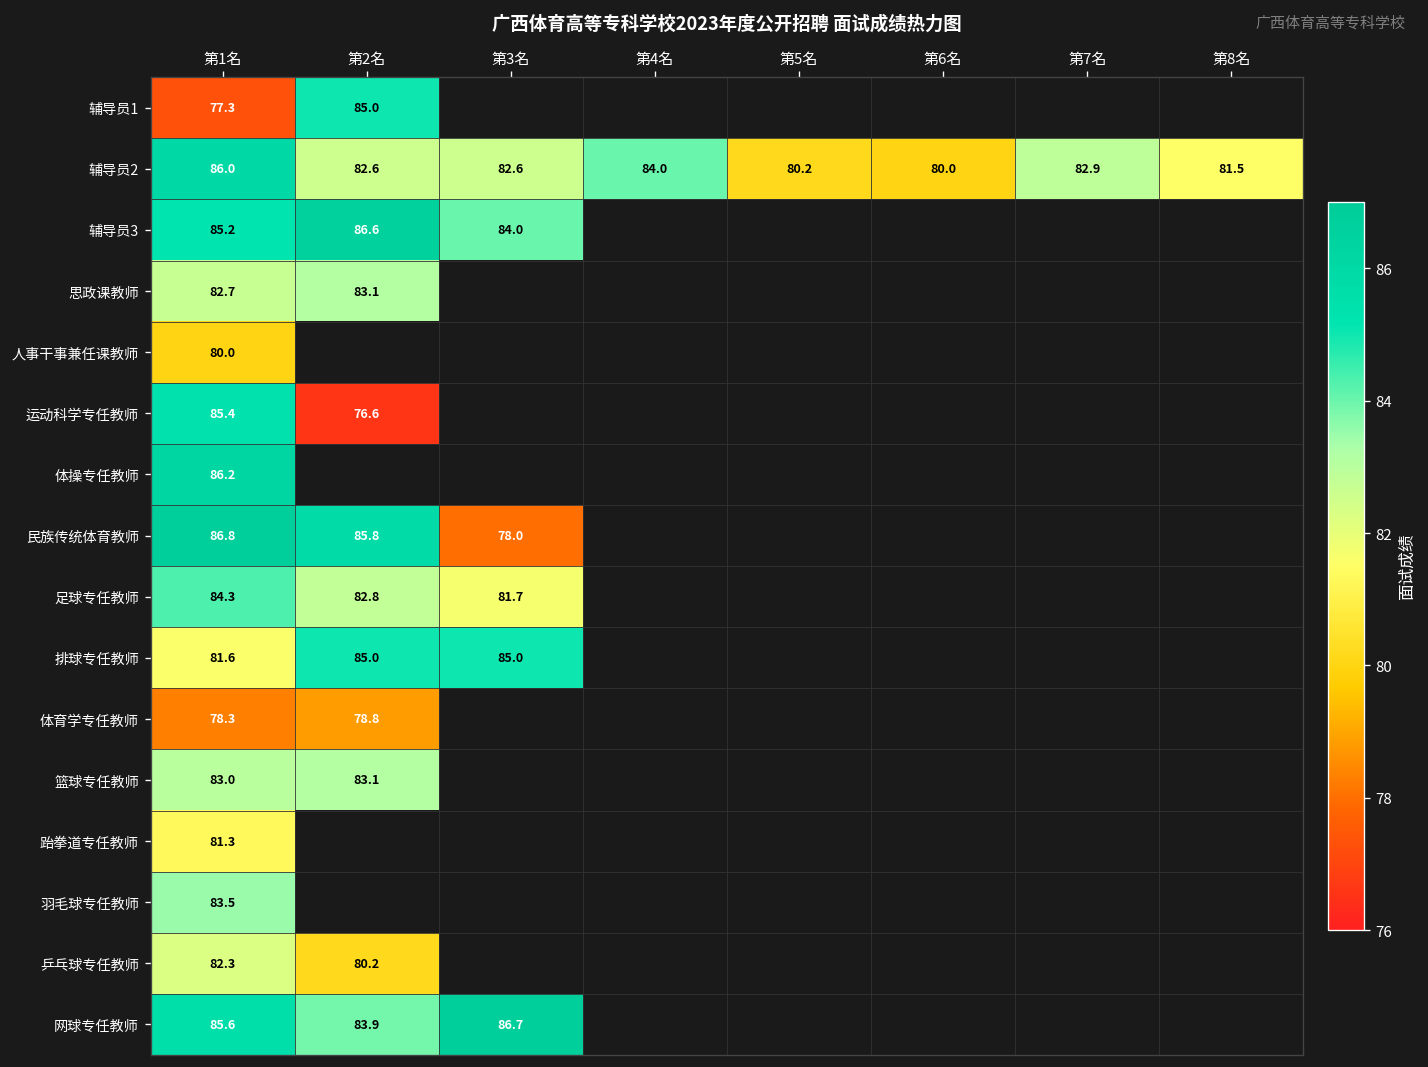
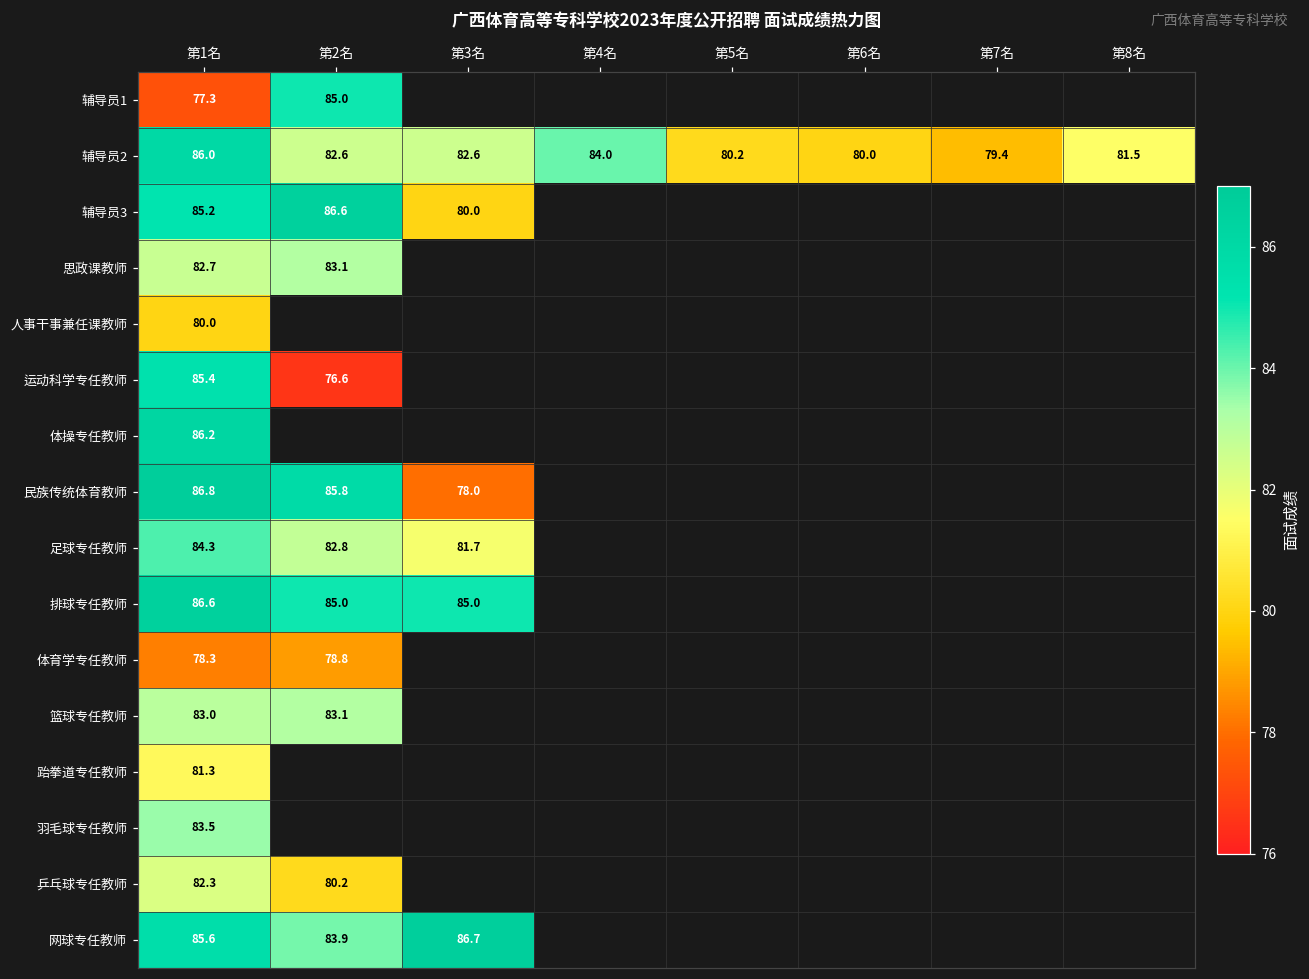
  {
    "辅导员1": {
      "第1名": 77.3,
      "第2名": 85.0
    },
    "辅导员2": {
      "第1名": 86.0,
      "第2名": 82.6,
      "第3名": 82.6,
      "第4名": 84.0,
      "第5名": 80.2,
      "第6名": 80.0,
-     "第7名": 82.9,
+     "第7名": 79.4,
      "第8名": 81.5
    },
    "辅导员3": {
      "第1名": 85.2,
      "第2名": 86.6,
-     "第3名": 84.0
+     "第3名": 80.0
    },
    "思政课教师": {
      "第1名": 82.7,
      "第2名": 83.1
    },
    "人事干事兼任课教师": {
      "第1名": 80.0
    },
    "运动科学专任教师": {
      "第1名": 85.4,
      "第2名": 76.6
    },
    "体操专任教师": {
      "第1名": 86.2
    },
    "民族传统体育教师": {
      "第1名": 86.8,
      "第2名": 85.8,
      "第3名": 78.0
    },
    "足球专任教师": {
      "第1名": 84.3,
      "第2名": 82.8,
      "第3名": 81.7
    },
    "排球专任教师": {
-     "第1名": 81.6,
+     "第1名": 86.6,
      "第2名": 85.0,
      "第3名": 85.0
    },
    "体育学专任教师": {
      "第1名": 78.3,
      "第2名": 78.8
    },
    "篮球专任教师": {
      "第1名": 83.0,
      "第2名": 83.1
    },
    "跆拳道专任教师": {
      "第1名": 81.3
    },
    "羽毛球专任教师": {
      "第1名": 83.5
    },
    "乒乓球专任教师": {
      "第1名": 82.3,
      "第2名": 80.2
    },
    "网球专任教师": {
      "第1名": 85.6,
      "第2名": 83.9,
      "第3名": 86.7
    }
  }
